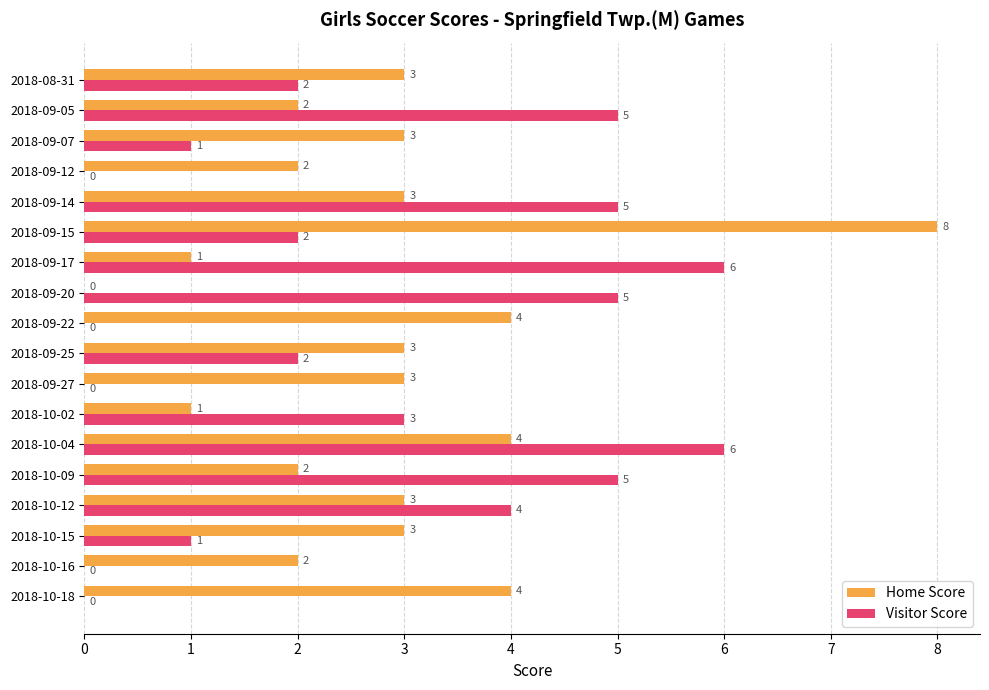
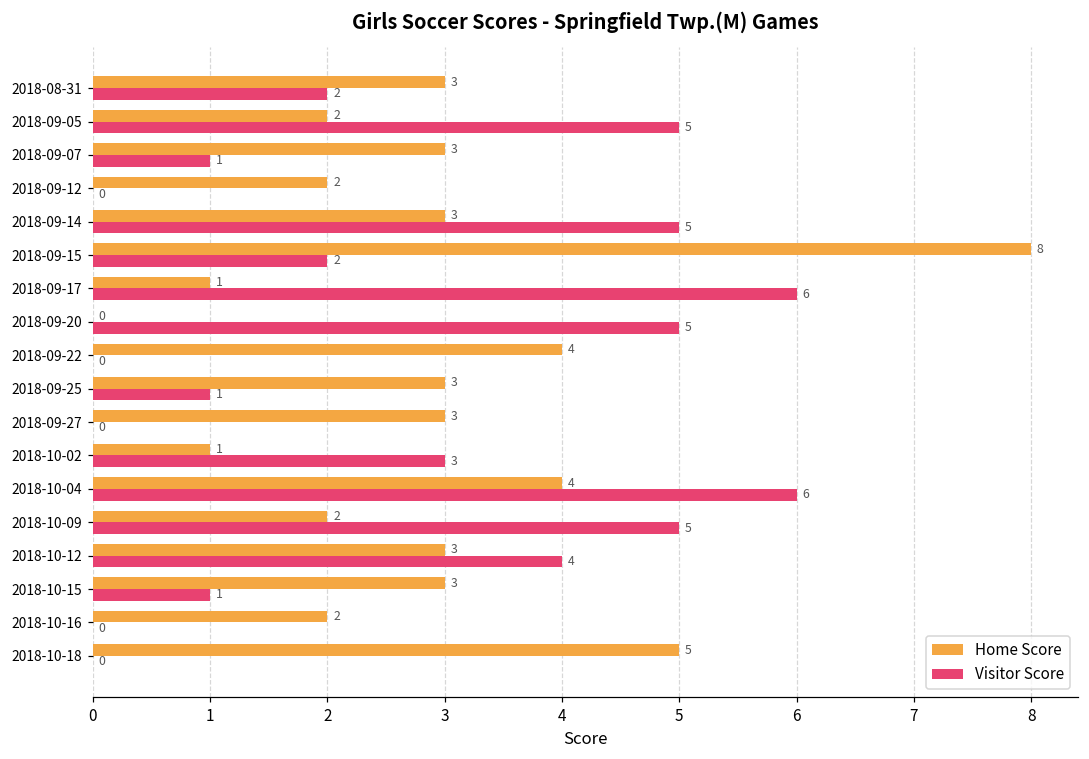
  {
    "Home Score": {
      "2018-08-31": 3,
      "2018-09-05": 2,
      "2018-09-07": 3,
      "2018-09-12": 2,
      "2018-09-14": 3,
      "2018-09-15": 8,
      "2018-09-17": 1,
      "2018-09-20": 0,
      "2018-09-22": 4,
      "2018-09-25": 3,
      "2018-09-27": 3,
      "2018-10-02": 1,
      "2018-10-04": 4,
      "2018-10-09": 2,
      "2018-10-12": 3,
      "2018-10-15": 3,
      "2018-10-16": 2,
-     "2018-10-18": 4
+     "2018-10-18": 5
    },
    "Visitor Score": {
      "2018-08-31": 2,
      "2018-09-05": 5,
      "2018-09-07": 1,
      "2018-09-12": 0,
      "2018-09-14": 5,
      "2018-09-15": 2,
      "2018-09-17": 6,
      "2018-09-20": 5,
      "2018-09-22": 0,
-     "2018-09-25": 2,
+     "2018-09-25": 1,
      "2018-09-27": 0,
      "2018-10-02": 3,
      "2018-10-04": 6,
      "2018-10-09": 5,
      "2018-10-12": 4,
      "2018-10-15": 1,
      "2018-10-16": 0,
      "2018-10-18": 0
    }
  }
